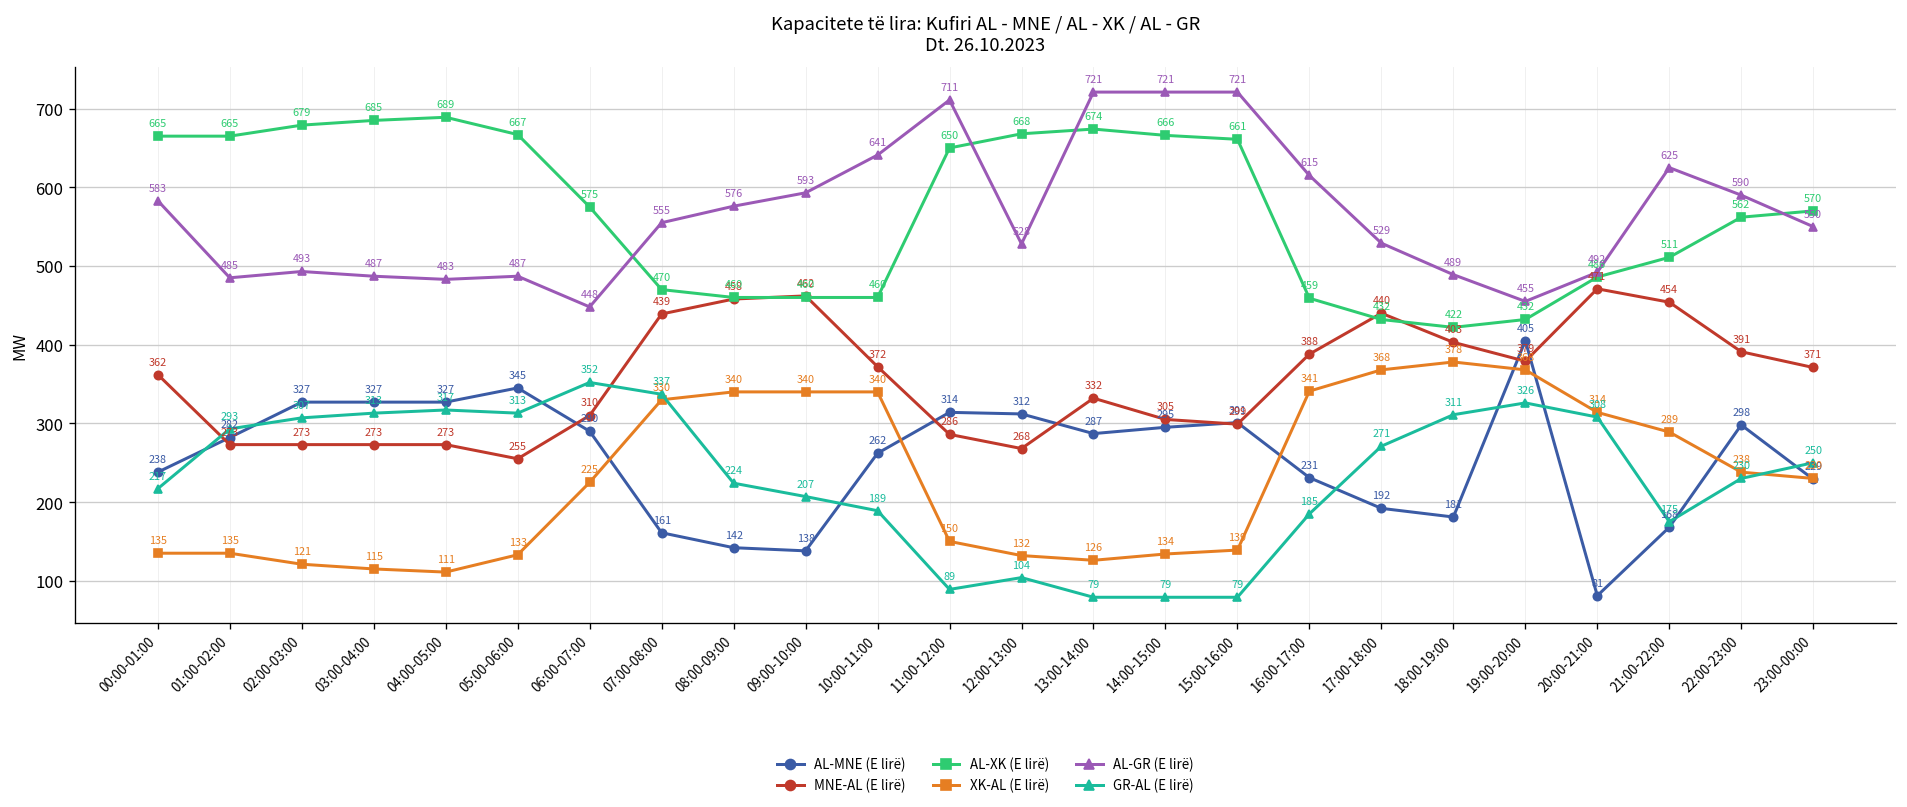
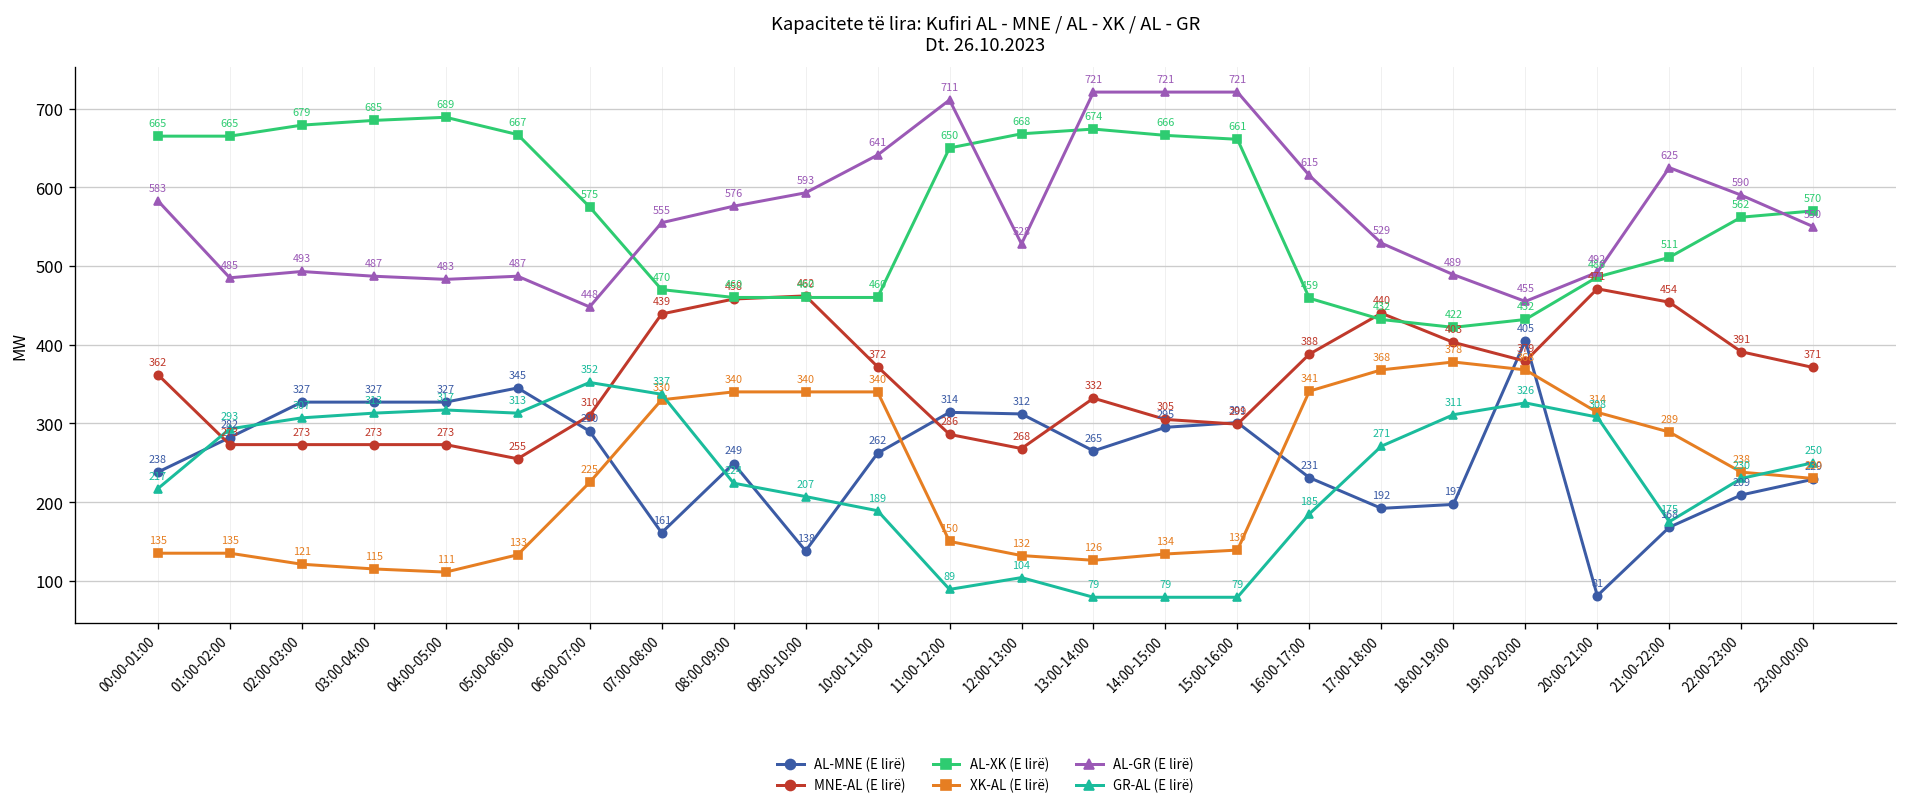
  {
    "AL-MNE (E lirë)": {
      "00:00-01:00": 238,
      "02:00-03:00": 327,
      "03:00-04:00": 327,
      "05:00-06:00": 345,
      "07:00-08:00": 161,
-     "08:00-09:00": 142,
+     "08:00-09:00": 249,
      "09:00-10:00": 138,
      "10:00-11:00": 262,
      "11:00-12:00": 314,
      "12:00-13:00": 312,
-     "13:00-14:00": 287,
+     "13:00-14:00": 265,
      "16:00-17:00": 231,
      "17:00-18:00": 192,
-     "18:00-19:00": 181,
+     "18:00-19:00": 197,
      "19:00-20:00": 405,
      "20:00-21:00": 81,
-     "22:00-23:00": 298
+     "22:00-23:00": 209
    },
    "MNE-AL (E lirë)": {
      "00:00-01:00": 362,
      "02:00-03:00": 273,
      "03:00-04:00": 273,
      "04:00-05:00": 273,
      "05:00-06:00": 255,
      "06:00-07:00": 310,
      "07:00-08:00": 439,
      "10:00-11:00": 372,
      "11:00-12:00": 286,
      "12:00-13:00": 268,
      "13:00-14:00": 332,
      "16:00-17:00": 388,
      "21:00-22:00": 454,
      "22:00-23:00": 391,
      "23:00-00:00": 371
    },
    "XK-AL (E lirë)": {
      "00:00-01:00": 135,
      "01:00-02:00": 135,
      "02:00-03:00": 121,
      "03:00-04:00": 115,
      "04:00-05:00": 111,
      "05:00-06:00": 133,
      "06:00-07:00": 225,
      "08:00-09:00": 340,
      "09:00-10:00": 340,
      "10:00-11:00": 340,
      "11:00-12:00": 150,
      "12:00-13:00": 132,
      "13:00-14:00": 126,
      "14:00-15:00": 134,
      "15:00-16:00": 139,
      "16:00-17:00": 341,
      "17:00-18:00": 368,
      "21:00-22:00": 289
    },
    "AL-GR (E lirë)": {
      "00:00-01:00": 583,
      "01:00-02:00": 485,
      "02:00-03:00": 493,
      "03:00-04:00": 487,
      "04:00-05:00": 483,
      "05:00-06:00": 487,
      "06:00-07:00": 448,
      "07:00-08:00": 555,
      "08:00-09:00": 576,
      "09:00-10:00": 593,
      "10:00-11:00": 641,
      "11:00-12:00": 711,
      "12:00-13:00": 528,
      "13:00-14:00": 721,
      "14:00-15:00": 721,
      "15:00-16:00": 721,
      "16:00-17:00": 615,
      "17:00-18:00": 529,
      "18:00-19:00": 489,
      "19:00-20:00": 455,
      "21:00-22:00": 625,
      "22:00-23:00": 590
    }
  }
